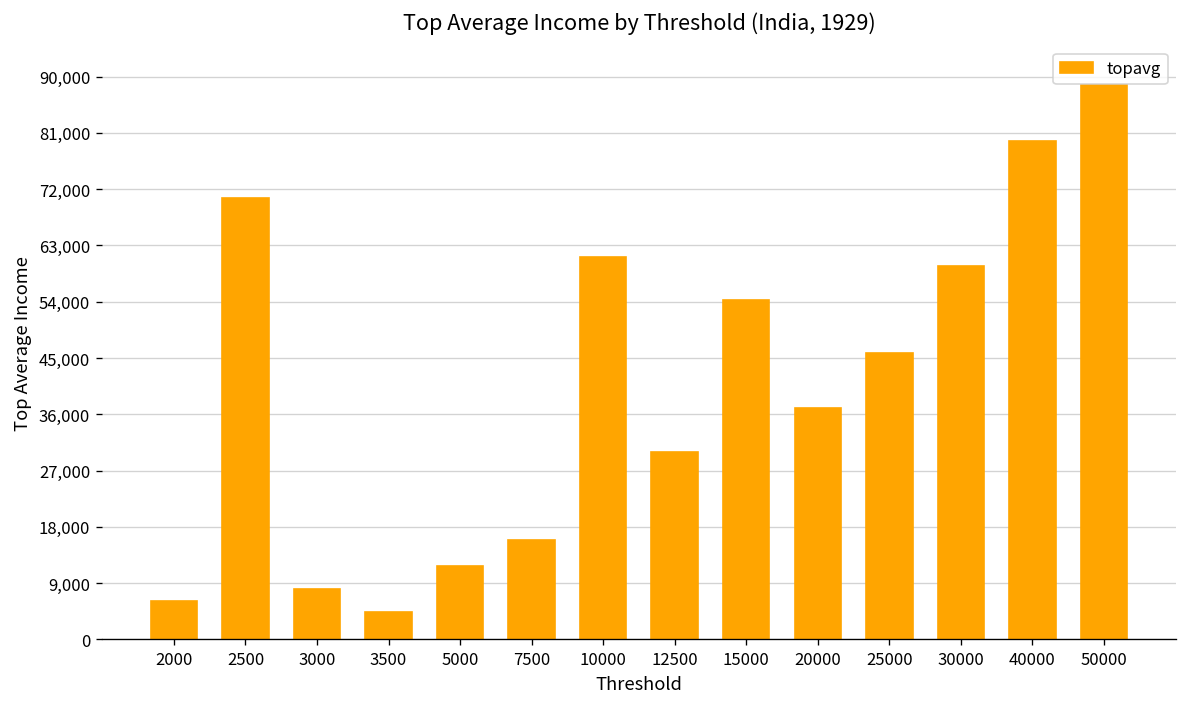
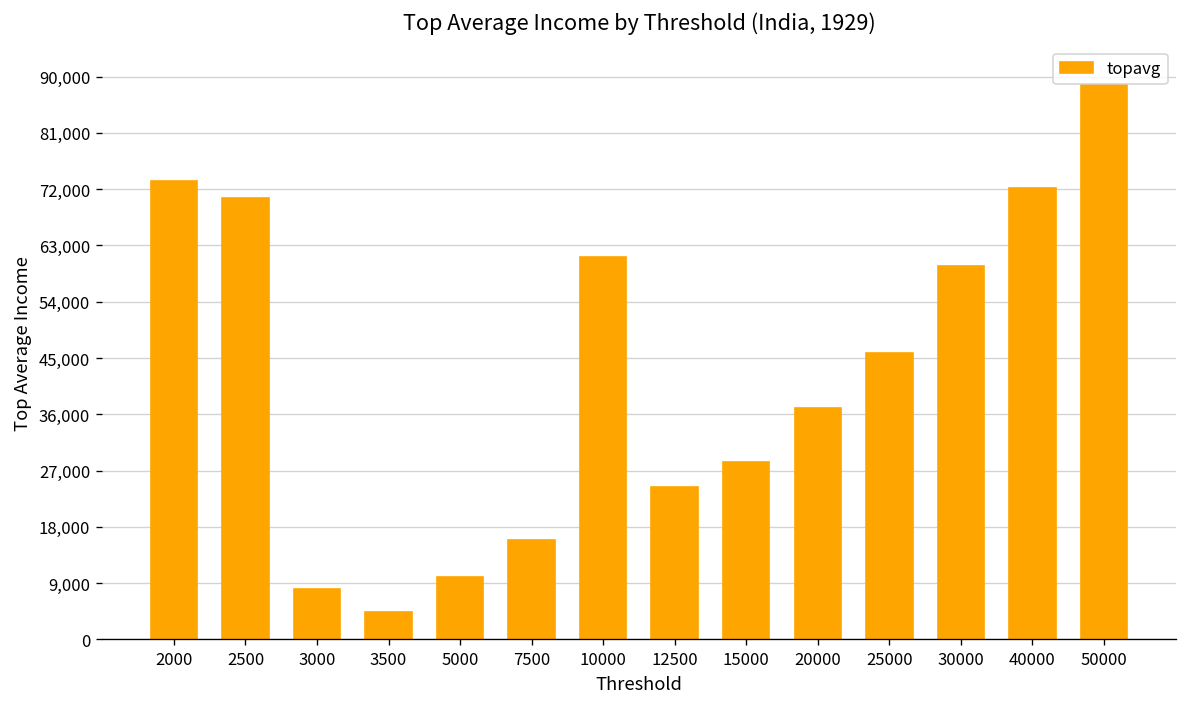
  {
-   "2000": "6,000",
+   "2000": "73,000",
    "2500": "71,000",
    "3000": "8,000",
    "3500": "4,000",
-   "5000": "12,000",
+   "5000": "10,000",
    "7500": "16,000",
    "10000": "61,000",
-   "12500": "30,000",
-   "15000": "54,000",
+   "12500": "24,000",
+   "15000": "28,000",
    "20000": "37,000",
    "25000": "46,000",
    "30000": "60,000",
-   "40000": "80,000",
+   "40000": "72,000",
    "50000": "89,000"
  }
